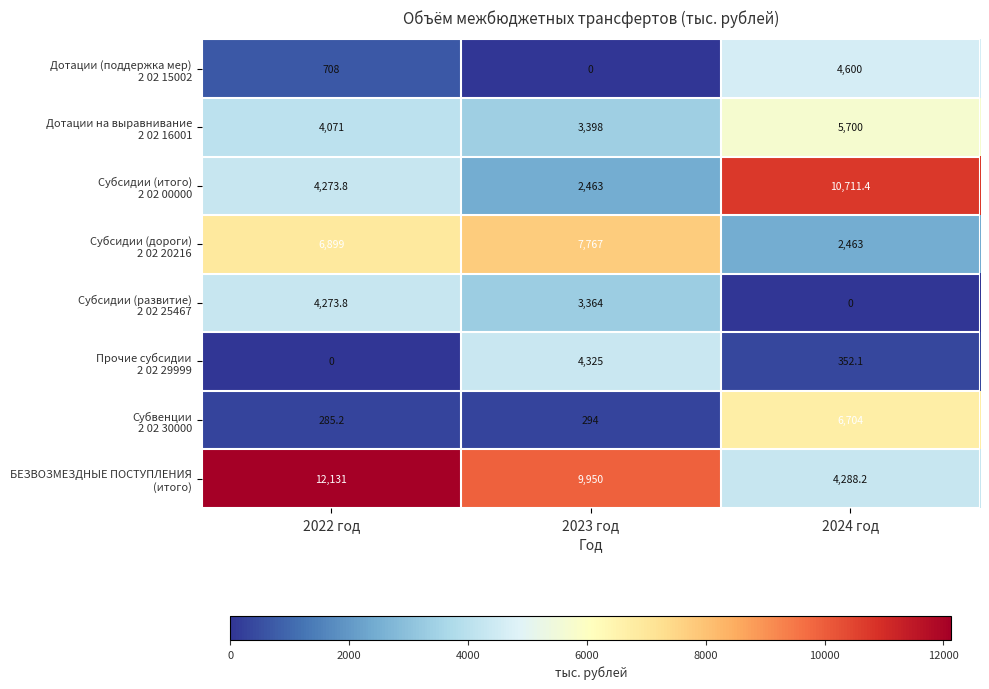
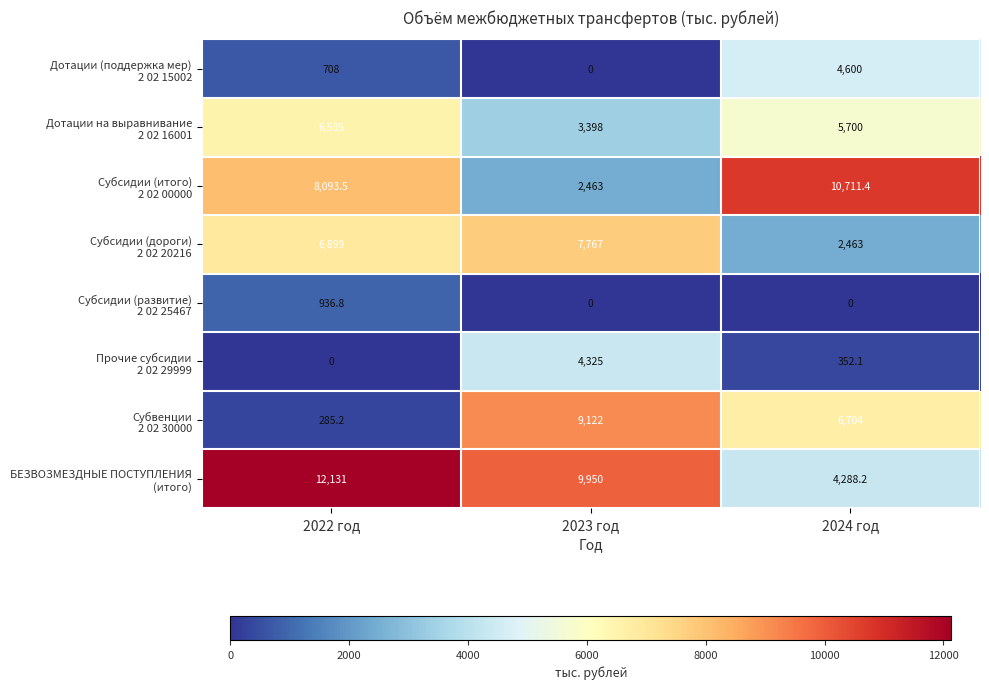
  {
    "Дотации (поддержка мер) 2 02 15002": {
      "2022 год": "708",
      "2023 год": "0",
      "2024 год": "4,600"
    },
    "Дотации на выравнивание 2 02 16001": {
-     "2022 год": "4,071",
+     "2022 год": "6,535",
      "2023 год": "3,398",
      "2024 год": "5,700"
    },
    "Субсидии (итого) 2 02 00000": {
-     "2022 год": "4,273.8",
+     "2022 год": "8,093.5",
      "2023 год": "2,463",
      "2024 год": "10,711.4"
    },
    "Субсидии (дороги) 2 02 20216": {
      "2022 год": "6,899",
      "2023 год": "7,767",
      "2024 год": "2,463"
    },
    "Субсидии (развитие) 2 02 25467": {
-     "2022 год": "4,273.8",
-     "2023 год": "3,364",
+     "2022 год": "936.8",
+     "2023 год": "0",
      "2024 год": "0"
    },
    "Прочие субсидии 2 02 29999": {
      "2022 год": "0",
      "2023 год": "4,325",
      "2024 год": "352.1"
    },
    "Субвенции 2 02 30000": {
      "2022 год": "285.2",
-     "2023 год": "294",
+     "2023 год": "9,122",
      "2024 год": "6,704"
    },
    "БЕЗВОЗМЕЗДНЫЕ ПОСТУПЛЕНИЯ (итого)": {
      "2022 год": "12,131",
      "2023 год": "9,950",
      "2024 год": "4,288.2"
    }
  }
